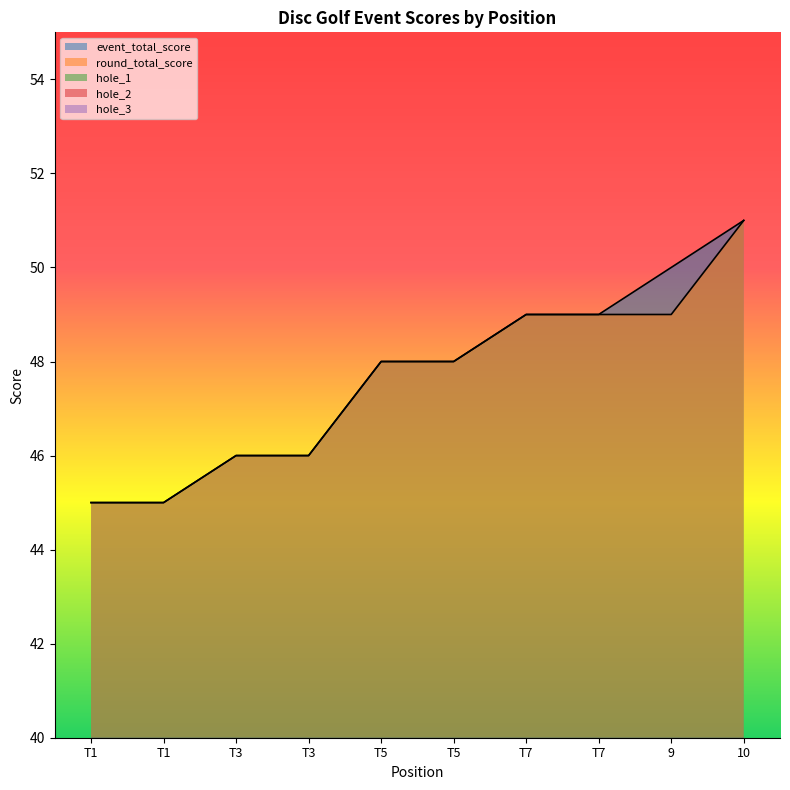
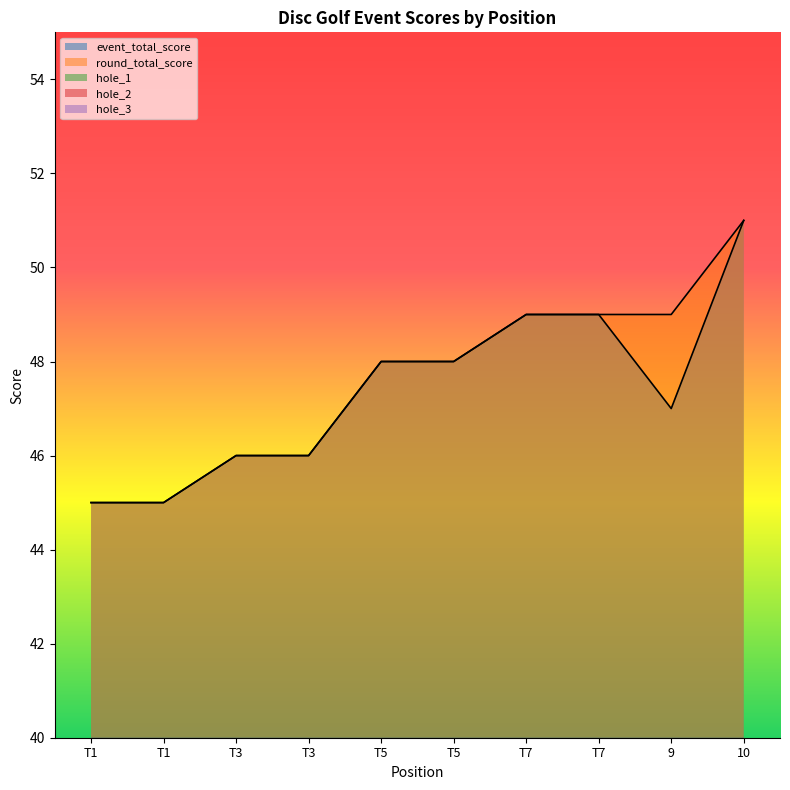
  {
    "event_total_score": {
-     "9": 50
+     "9": 47
    },
    "round_total_score": {
      "9": 49
    }
  }
